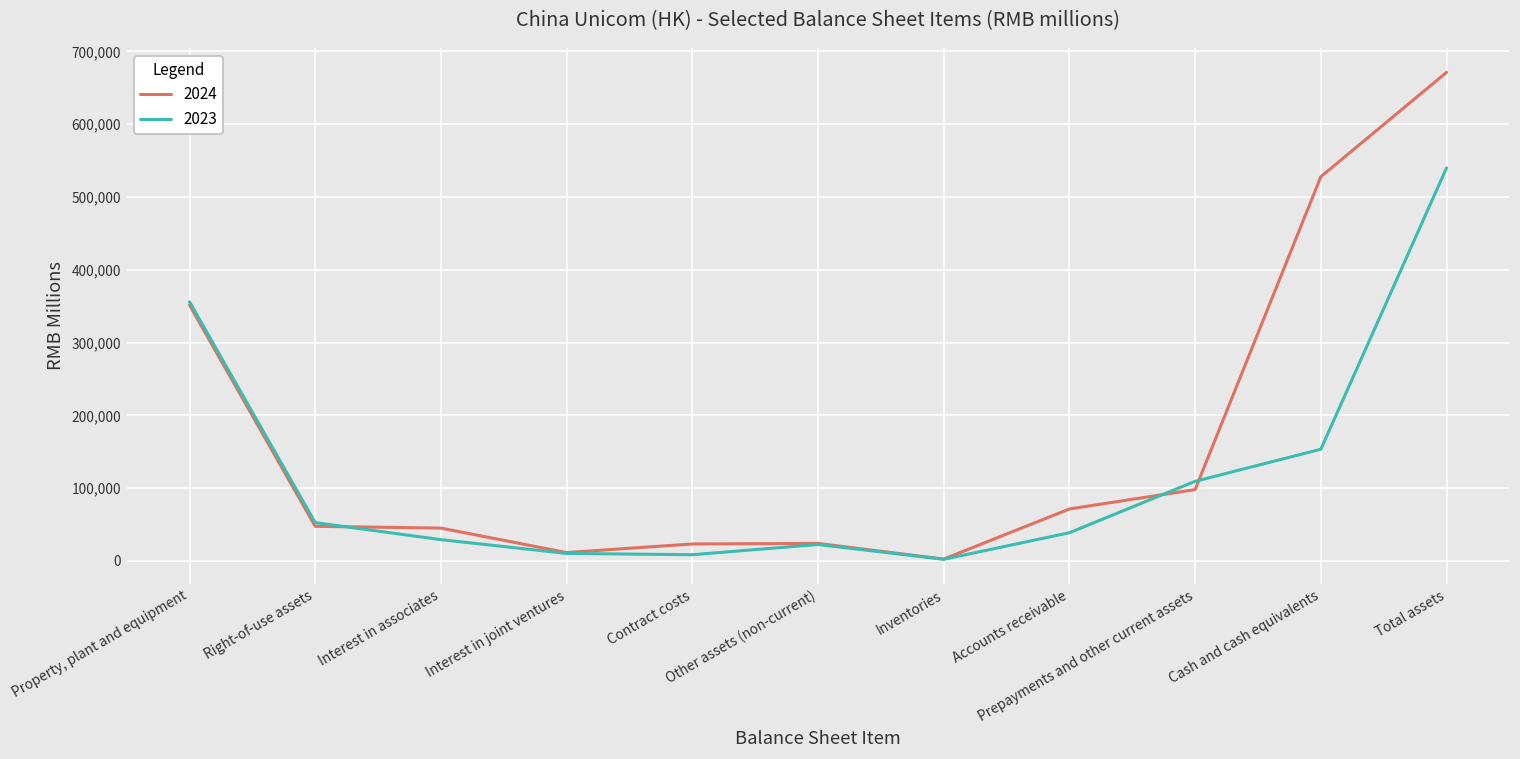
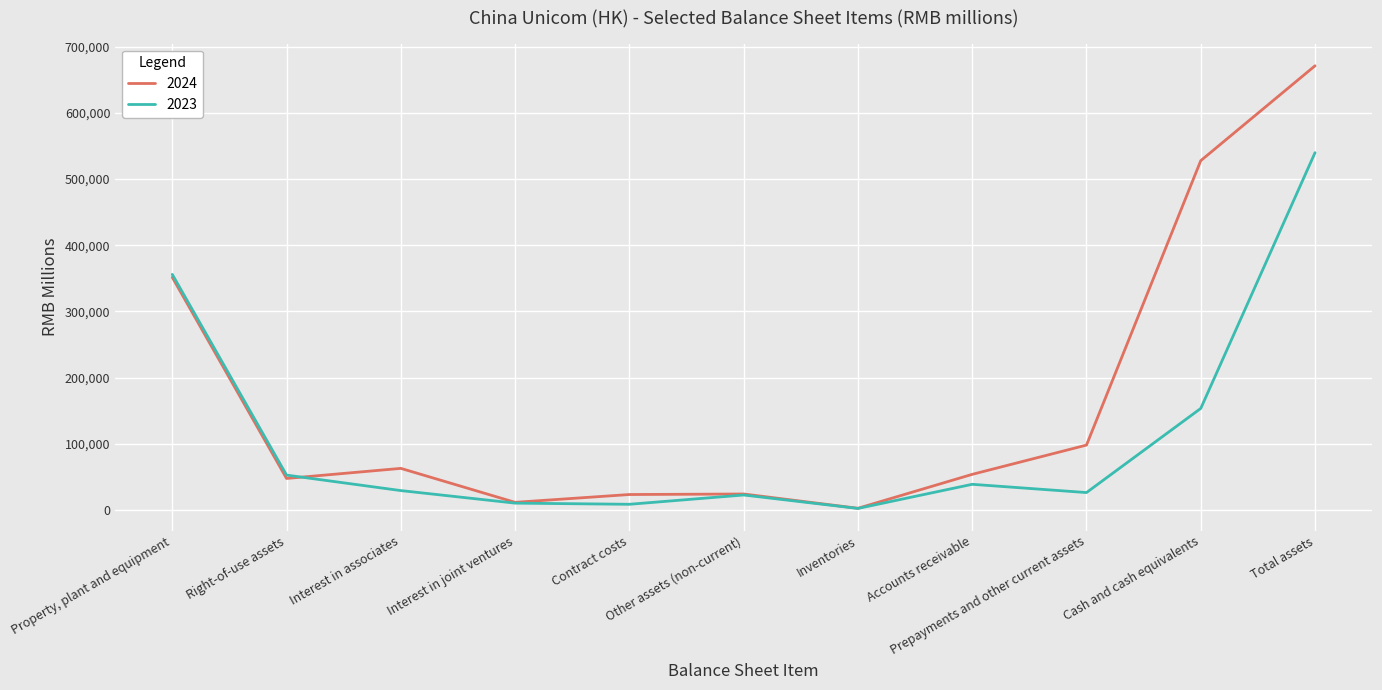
  {
    "2024": {
      "Property, plant and equipment": "350,000",
      "Right-of-use assets": "50,000",
-     "Interest in associates": "50,000",
+     "Interest in associates": "60,000",
      "Contract costs": "20,000",
-     "Accounts receivable": "70,000",
+     "Accounts receivable": "50,000",
      "Prepayments and other current assets": "100,000",
      "Cash and cash equivalents": "530,000",
      "Total assets": "670,000"
    },
    "2023": {
      "Property, plant and equipment": "360,000",
      "Right-of-use assets": "50,000",
      "Interest in associates": "30,000",
      "Contract costs": "10,000",
      "Accounts receivable": "40,000",
-     "Prepayments and other current assets": "110,000",
+     "Prepayments and other current assets": "30,000",
      "Cash and cash equivalents": "150,000",
      "Total assets": "540,000"
    }
  }
